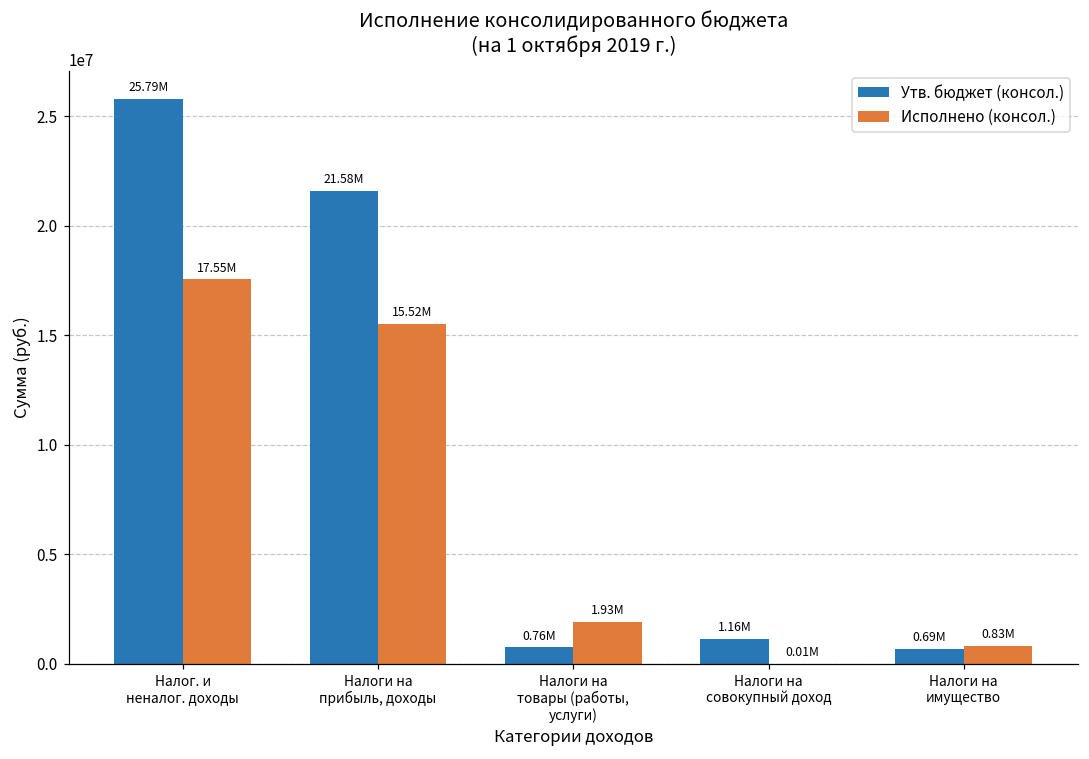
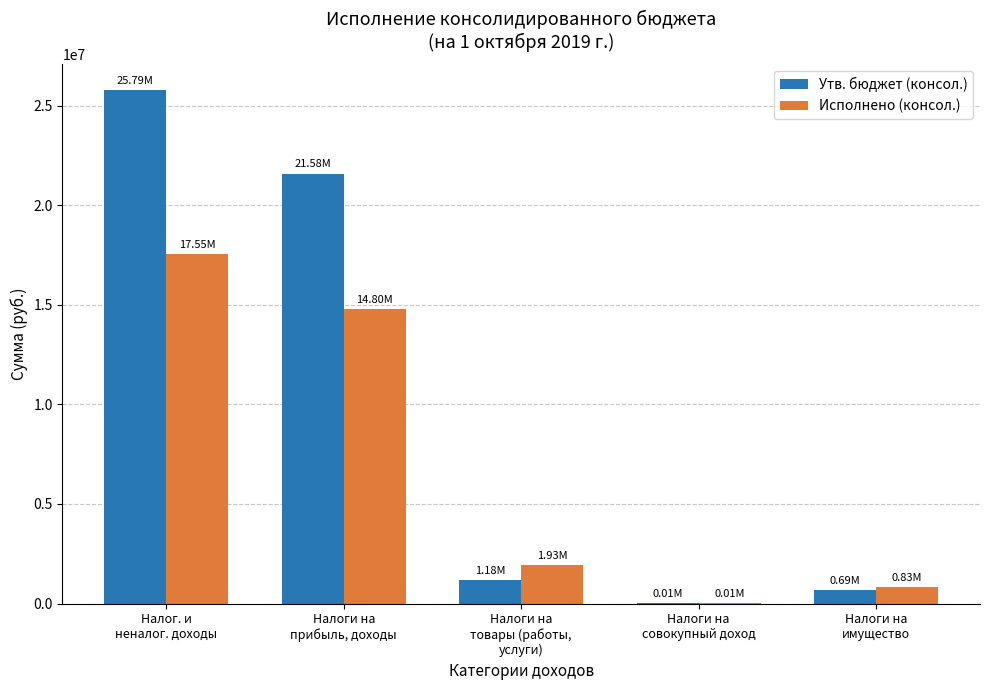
  {
    "Утв. бюджет (консол.)": {
      "Налог. и неналог. доходы": "25.79M",
      "Налоги на прибыль, доходы": "21.58M",
-     "Налоги на товары (работы, услуги)": "0.76M",
-     "Налоги на совокупный доход": "1.16M",
+     "Налоги на товары (работы, услуги)": "1.18M",
+     "Налоги на совокупный доход": "0.01M",
      "Налоги на имущество": "0.69M"
    },
    "Исполнено (консол.)": {
      "Налог. и неналог. доходы": "17.55M",
-     "Налоги на прибыль, доходы": "15.52M",
+     "Налоги на прибыль, доходы": "14.80M",
      "Налоги на товары (работы, услуги)": "1.93M",
      "Налоги на совокупный доход": "0.01M",
      "Налоги на имущество": "0.83M"
    }
  }
